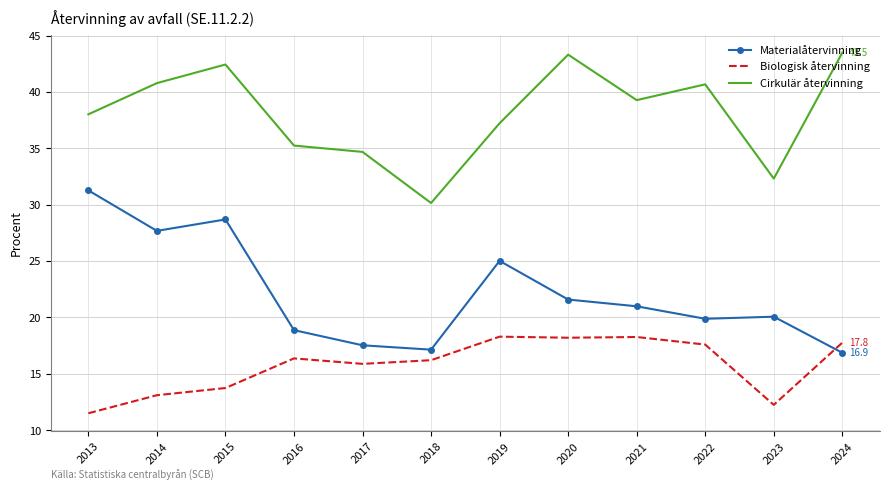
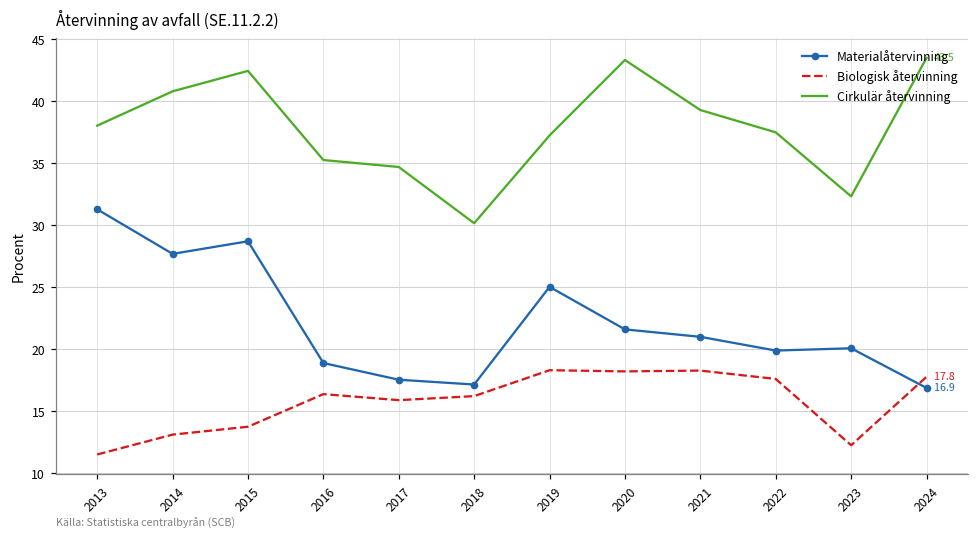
  {
    "Materialåtervinning": {
      "2024": 16.9
    },
    "Biologisk återvinning": {
      "2024": 17.8
    },
    "Cirkulär återvinning": {
      "2013": 38.0,
      "2014": 40.8,
      "2015": 42.4,
      "2016": 35.2,
      "2017": 34.7,
      "2018": 30.2,
      "2019": 37.2,
      "2020": 43.3,
      "2021": 39.3,
-     "2022": 40.7,
+     "2022": 37.5,
      "2023": 32.3
    }
  }
